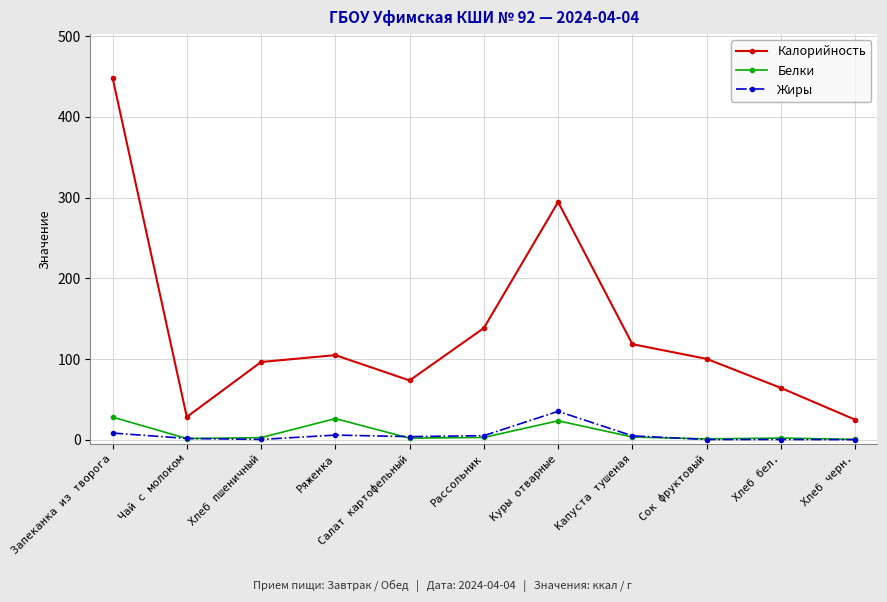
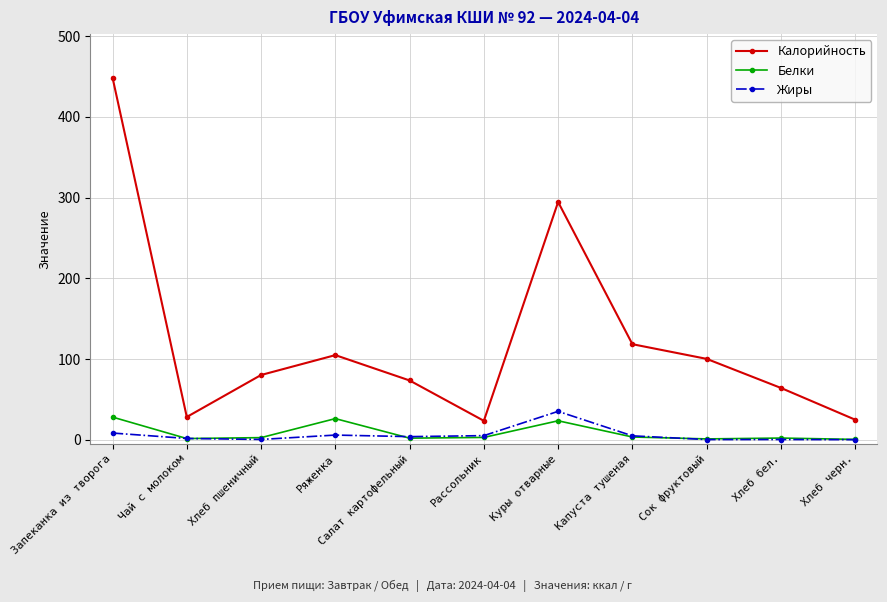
  {
    "Калорийность": {
      "Запеканка из творога": 450,
      "Чай с молоком": 30,
-     "Хлеб пшеничный": 100,
+     "Хлеб пшеничный": 80,
      "Ряженка": 100,
      "Салат картофельный": 70,
-     "Рассольник": 140,
+     "Рассольник": 20,
      "Куры отварные": 290,
      "Капуста тушеная": 120,
      "Сок фруктовый": 100,
      "Хлеб бел.": 60,
      "Хлеб черн.": 20
    },
    "Белки": {
      "Запеканка из творога": 30,
      "Ряженка": 30,
      "Куры отварные": 20
    },
    "Жиры": {
      "Запеканка из творога": 10,
      "Ряженка": 10,
      "Куры отварные": 40
    }
  }
